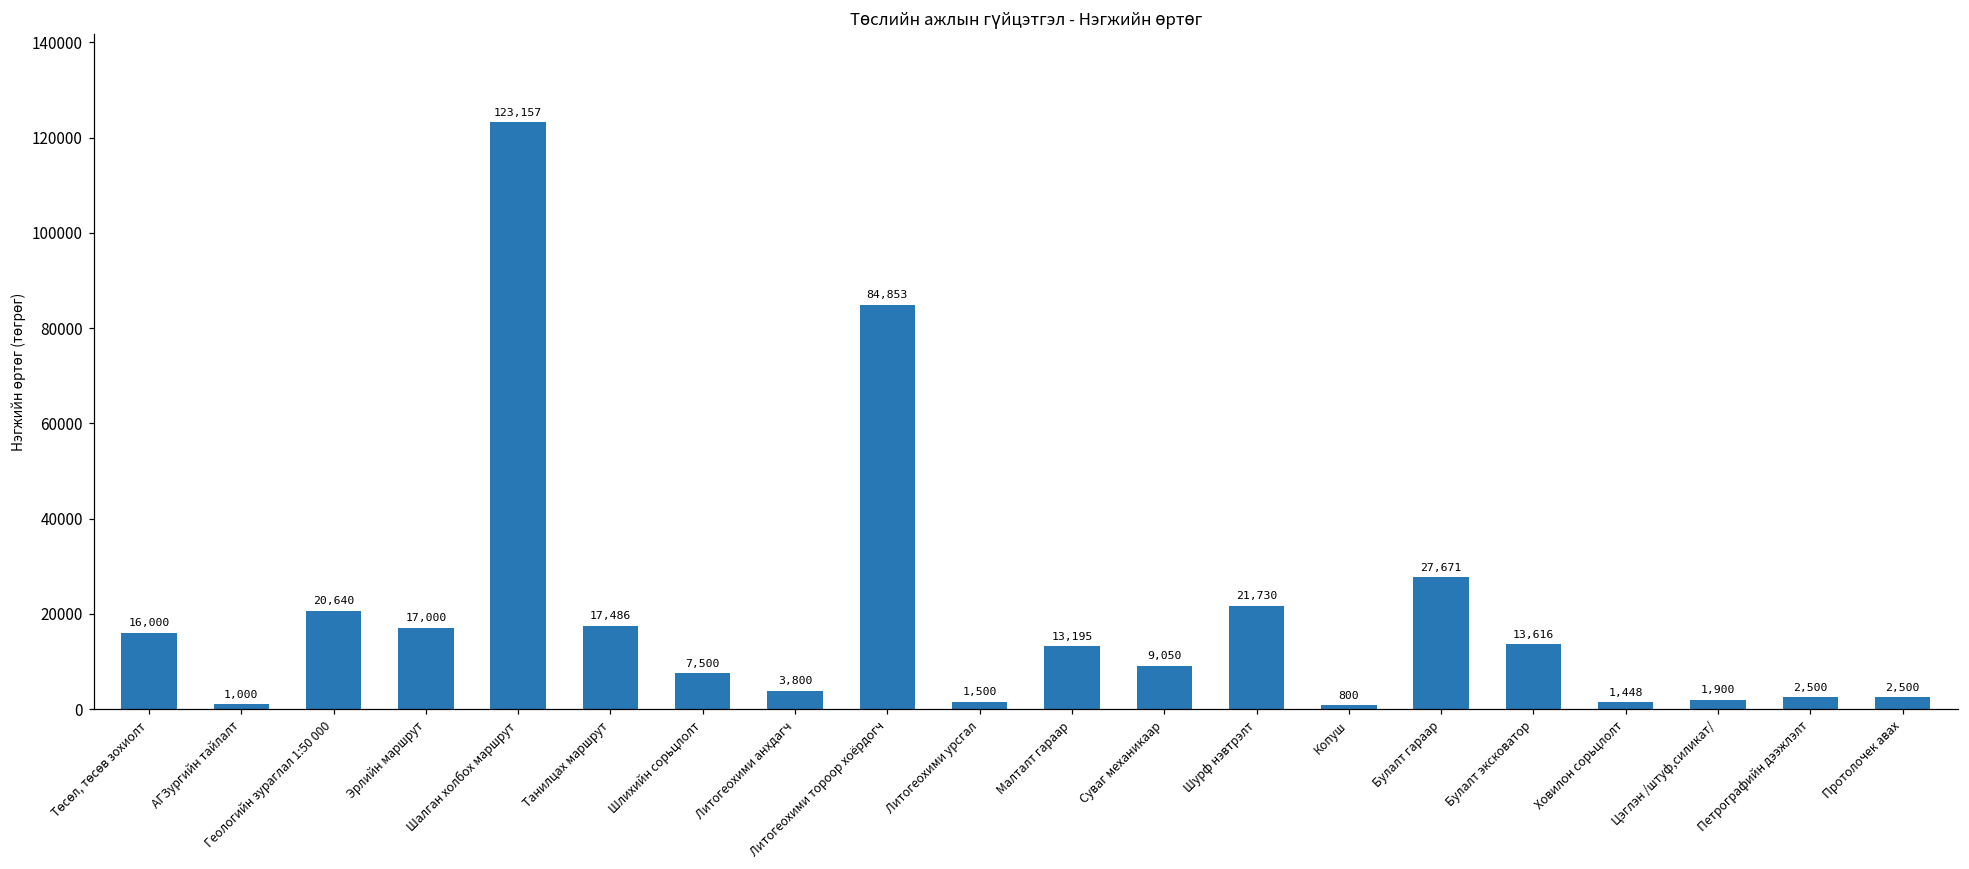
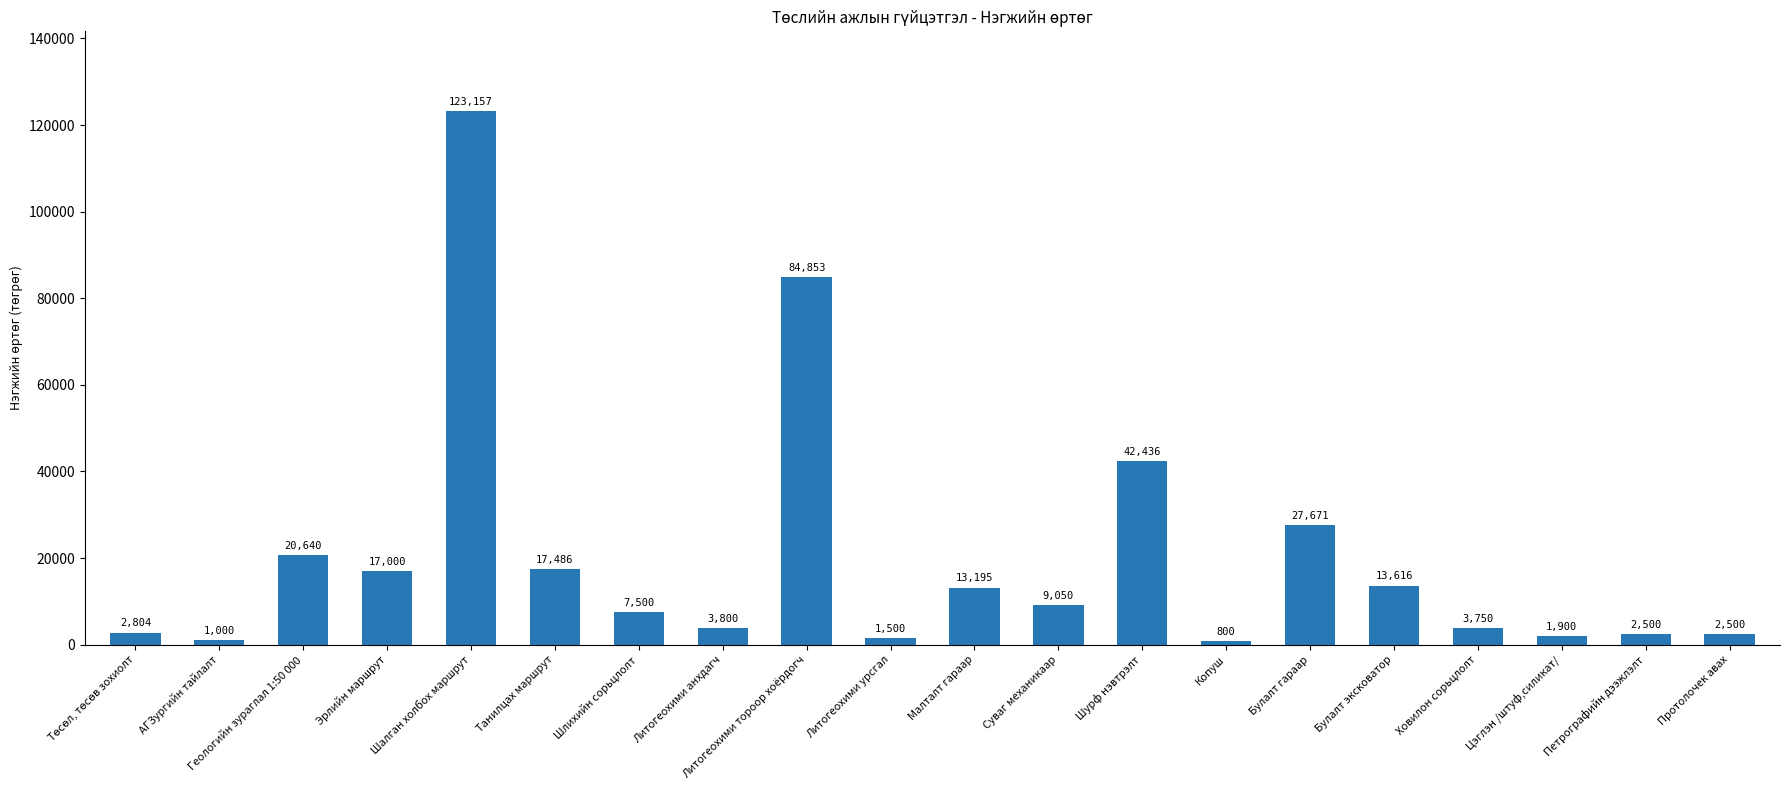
  {
-   "Төсөл, төсөв зохиолт": "16,000",
+   "Төсөл, төсөв зохиолт": "2,804",
    "АГЗургийн тайлалт": "1,000",
    "Геологийн зураглал 1:50 000": "20,640",
    "Эрлийн маршрут": "17,000",
    "Шалган холбох маршрут": "123,157",
    "Танилцах маршрут": "17,486",
    "Шлихийн сорьцлолт": "7,500",
    "Литогеохими анхдагч": "3,800",
    "Литогеохими тороор хоёрдогч": "84,853",
    "Литогеохими урсгал": "1,500",
    "Малталт гараар": "13,195",
    "Суваг механикаар": "9,050",
-   "Шурф нэвтрэлт": "21,730",
+   "Шурф нэвтрэлт": "42,436",
    "Копуш": "800",
    "Булалт гараар": "27,671",
    "Булалт эксковатор": "13,616",
-   "Ховилон сорьцлолт": "1,448",
+   "Ховилон сорьцлолт": "3,750",
    "Цэглэн /штуф,силикат/": "1,900",
    "Петрографийн дээжлэлт": "2,500",
    "Протолочек авах": "2,500"
  }
